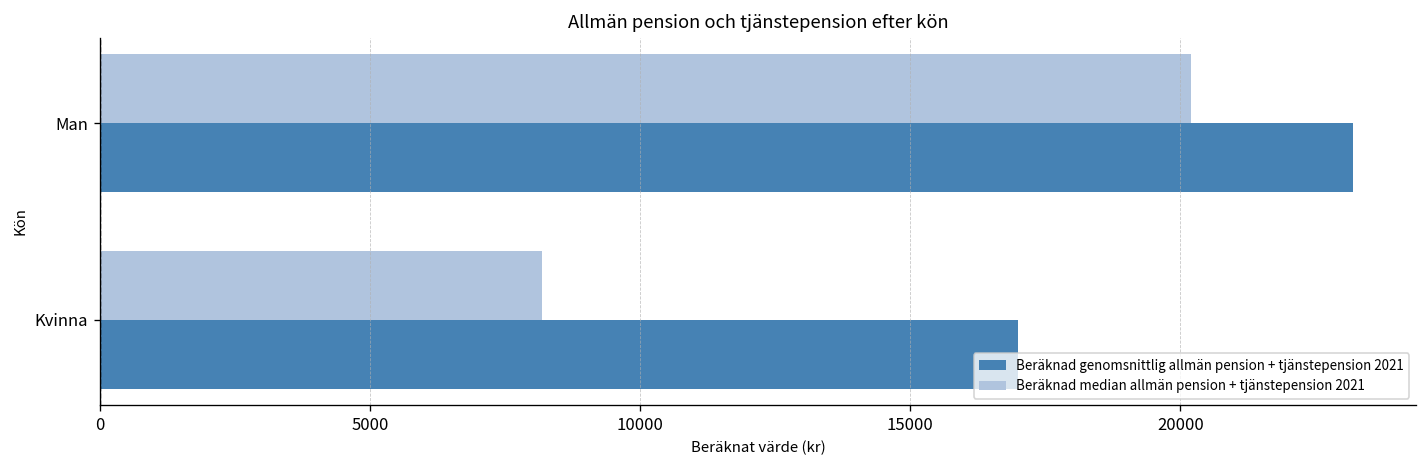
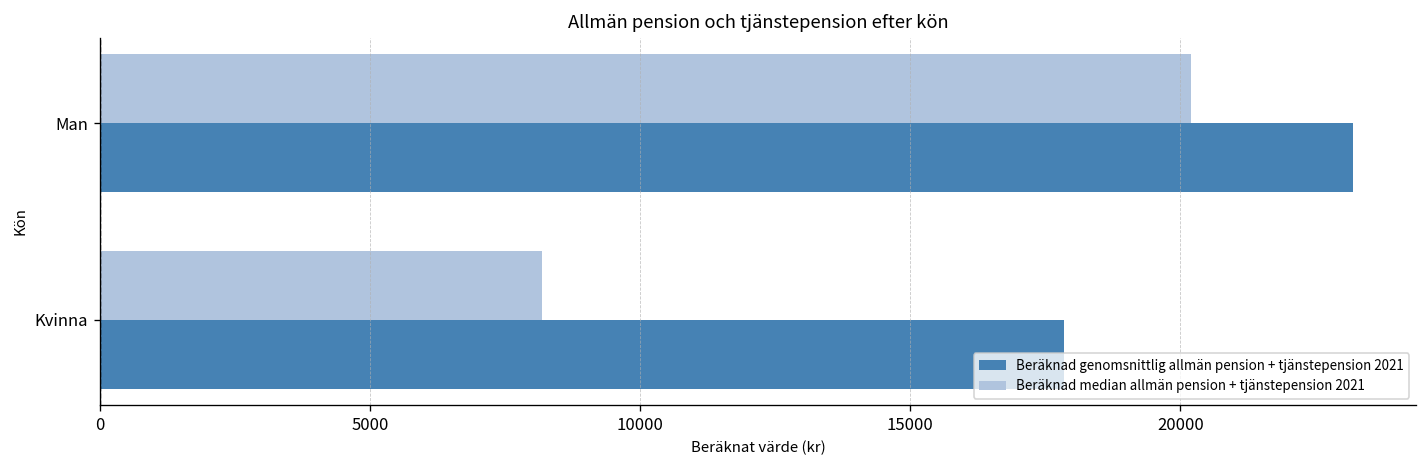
  {
    "Beräknad genomsnittlig allmän pension + tjänstepension 2021": {
      "Man": 23200,
-     "Kvinna": 17000
+     "Kvinna": 17800
    },
    "Beräknad median allmän pension + tjänstepension 2021": {
      "Man": 20200,
      "Kvinna": 8200
    }
  }
